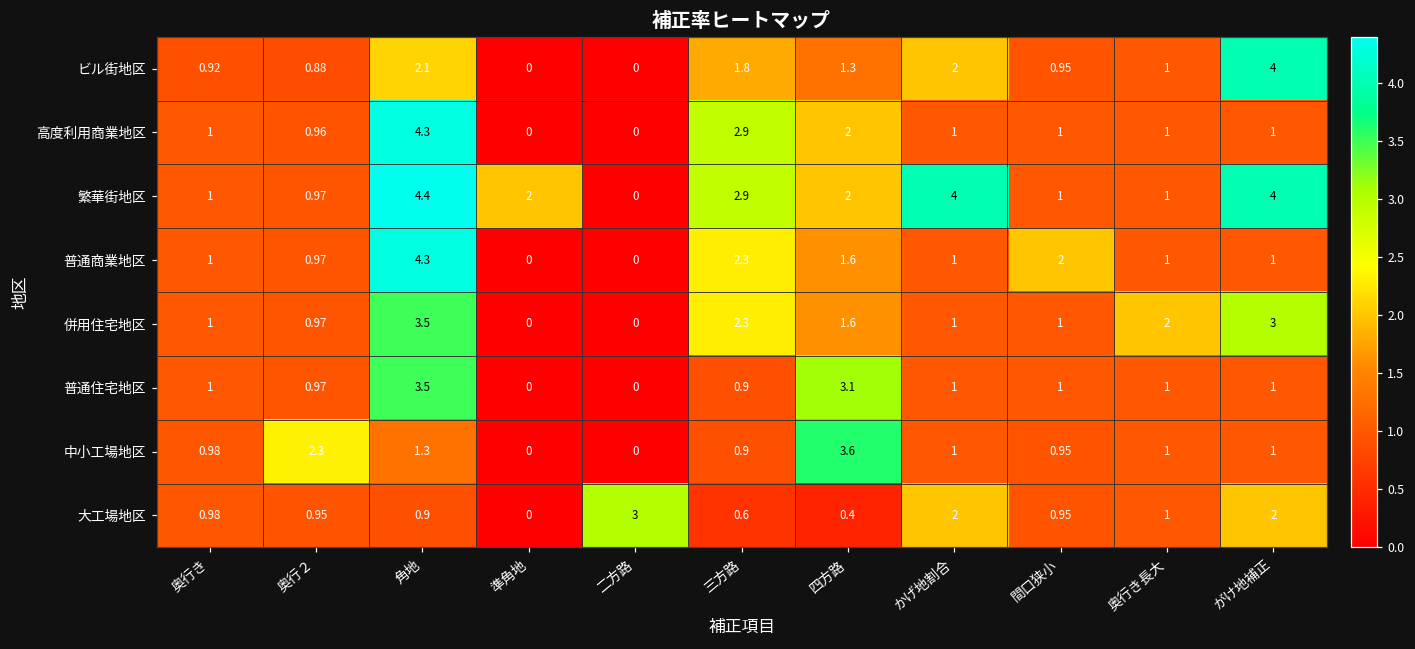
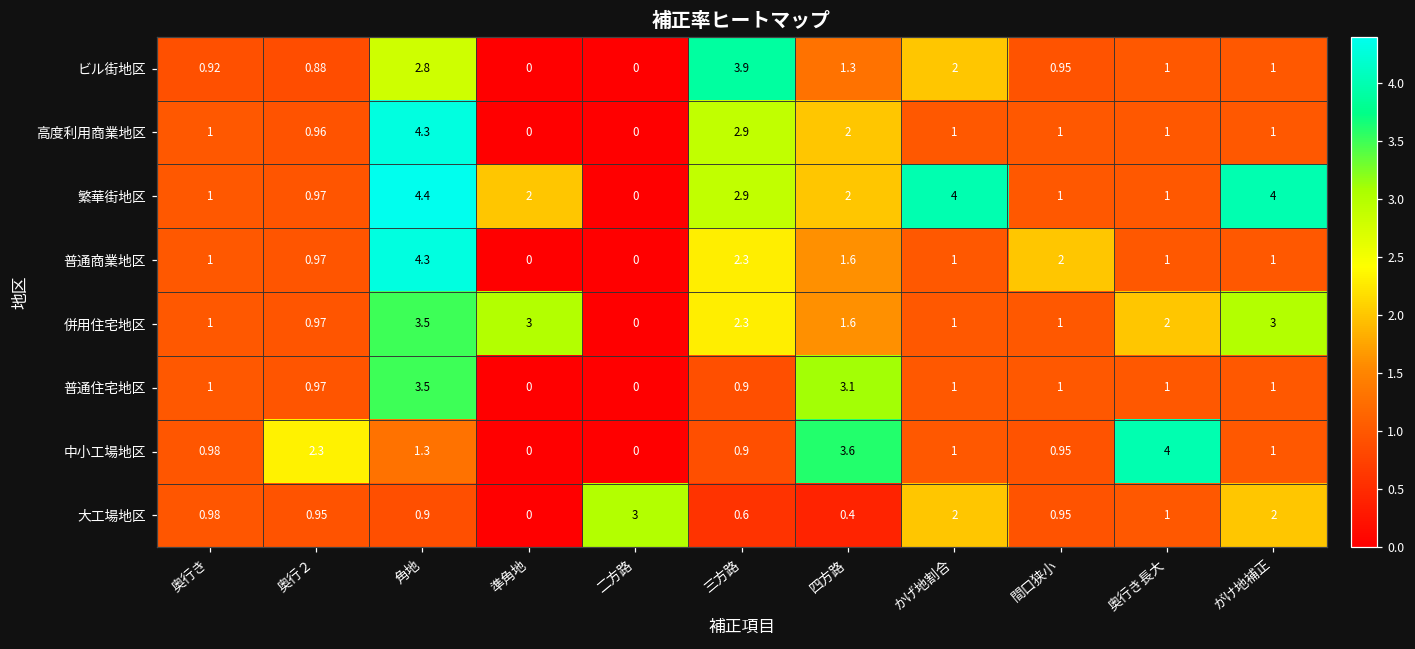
  {
    "ビル街地区": {
      "奥行き": 0.92,
      "奥行２": 0.88,
-     "角地": 2.1,
+     "角地": 2.8,
      "準角地": 0,
      "二方路": 0,
-     "三方路": 1.8,
+     "三方路": 3.9,
      "四方路": 1.3,
      "かげ地割合": 2,
      "間口狭小": 0.95,
      "奥行き長大": 1,
-     "がけ地補正": 4
+     "がけ地補正": 1
    },
    "高度利用商業地区": {
      "奥行き": 1,
      "奥行２": 0.96,
      "角地": 4.3,
      "準角地": 0,
      "二方路": 0,
      "三方路": 2.9,
      "四方路": 2,
      "かげ地割合": 1,
      "間口狭小": 1,
      "奥行き長大": 1,
      "がけ地補正": 1
    },
    "繁華街地区": {
      "奥行き": 1,
      "奥行２": 0.97,
      "角地": 4.4,
      "準角地": 2,
      "二方路": 0,
      "三方路": 2.9,
      "四方路": 2,
      "かげ地割合": 4,
      "間口狭小": 1,
      "奥行き長大": 1,
      "がけ地補正": 4
    },
    "普通商業地区": {
      "奥行き": 1,
      "奥行２": 0.97,
      "角地": 4.3,
      "準角地": 0,
      "二方路": 0,
      "三方路": 2.3,
      "四方路": 1.6,
      "かげ地割合": 1,
      "間口狭小": 2,
      "奥行き長大": 1,
      "がけ地補正": 1
    },
    "併用住宅地区": {
      "奥行き": 1,
      "奥行２": 0.97,
      "角地": 3.5,
-     "準角地": 0,
+     "準角地": 3,
      "二方路": 0,
      "三方路": 2.3,
      "四方路": 1.6,
      "かげ地割合": 1,
      "間口狭小": 1,
      "奥行き長大": 2,
      "がけ地補正": 3
    },
    "普通住宅地区": {
      "奥行き": 1,
      "奥行２": 0.97,
      "角地": 3.5,
      "準角地": 0,
      "二方路": 0,
      "三方路": 0.9,
      "四方路": 3.1,
      "かげ地割合": 1,
      "間口狭小": 1,
      "奥行き長大": 1,
      "がけ地補正": 1
    },
    "中小工場地区": {
      "奥行き": 0.98,
      "奥行２": 2.3,
      "角地": 1.3,
      "準角地": 0,
      "二方路": 0,
      "三方路": 0.9,
      "四方路": 3.6,
      "かげ地割合": 1,
      "間口狭小": 0.95,
-     "奥行き長大": 1,
+     "奥行き長大": 4,
      "がけ地補正": 1
    },
    "大工場地区": {
      "奥行き": 0.98,
      "奥行２": 0.95,
      "角地": 0.9,
      "準角地": 0,
      "二方路": 3,
      "三方路": 0.6,
      "四方路": 0.4,
      "かげ地割合": 2,
      "間口狭小": 0.95,
      "奥行き長大": 1,
      "がけ地補正": 2
    }
  }
